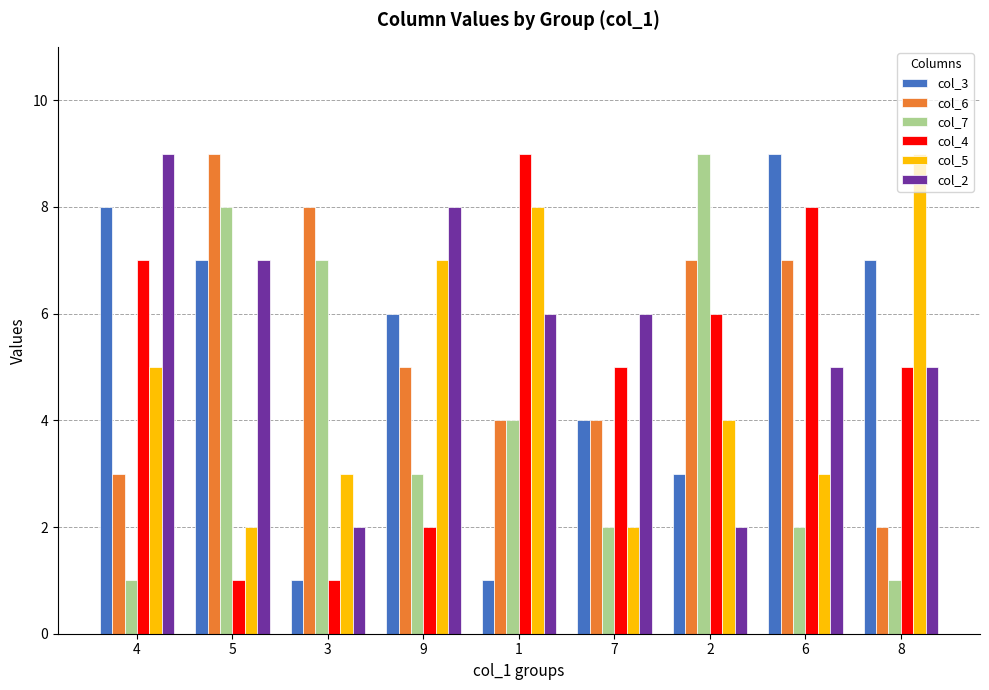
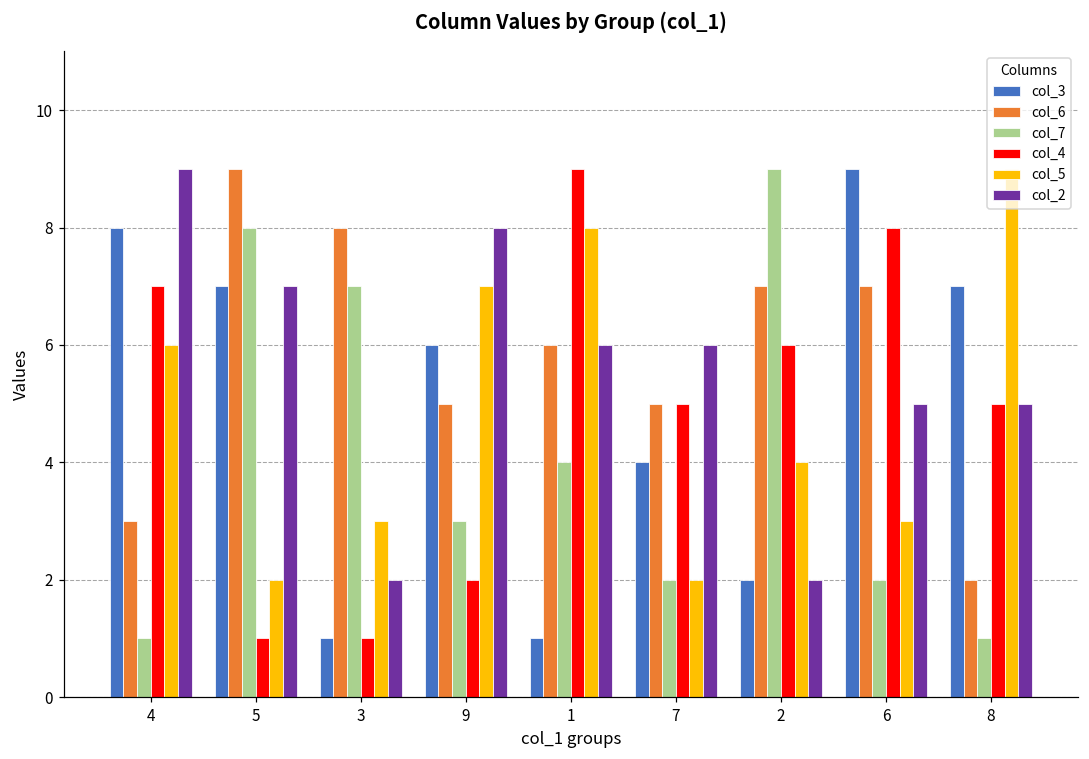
  {
    "col_3": {
      "4": 8,
      "5": 7,
      "3": 1,
      "9": 6,
      "1": 1,
      "7": 4,
-     "2": 3,
+     "2": 2,
      "6": 9,
      "8": 7
    },
    "col_6": {
      "4": 3,
      "5": 9,
      "3": 8,
      "9": 5,
-     "1": 4,
-     "7": 4,
+     "1": 6,
+     "7": 5,
      "2": 7,
      "6": 7,
      "8": 2
    },
    "col_7": {
      "4": 1,
      "5": 8,
      "3": 7,
      "9": 3,
      "1": 4,
      "7": 2,
      "2": 9,
      "6": 2,
      "8": 1
    },
    "col_4": {
      "4": 7,
      "5": 1,
      "3": 1,
      "9": 2,
      "1": 9,
      "7": 5,
      "2": 6,
      "6": 8,
      "8": 5
    },
    "col_5": {
-     "4": 5,
+     "4": 6,
      "5": 2,
      "3": 3,
      "9": 7,
      "1": 8,
      "7": 2,
      "2": 4,
      "6": 3
    },
    "col_2": {
      "4": 9,
      "5": 7,
      "3": 2,
      "9": 8,
      "1": 6,
      "7": 6,
      "2": 2,
      "6": 5,
      "8": 5
    }
  }
